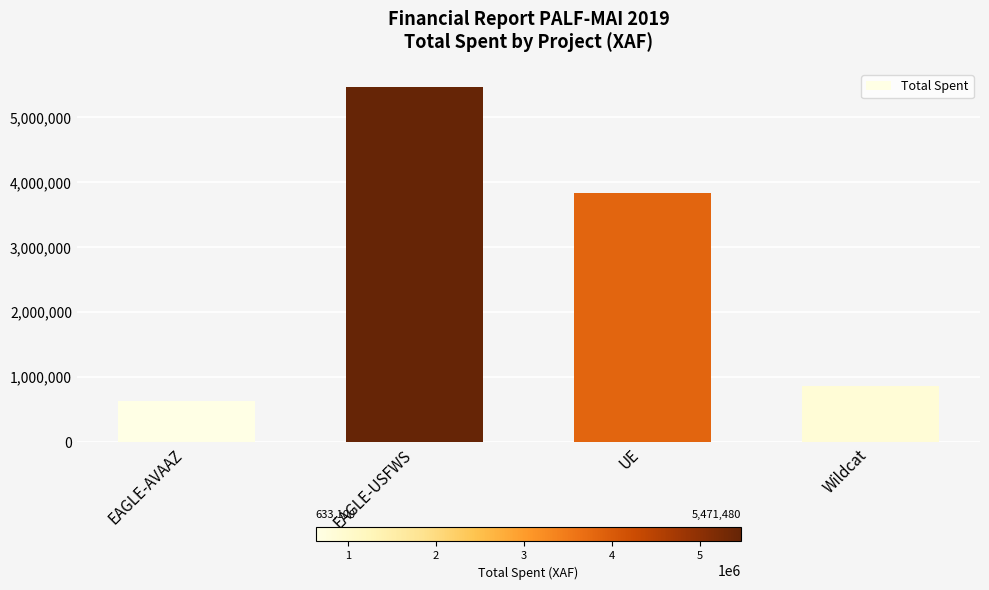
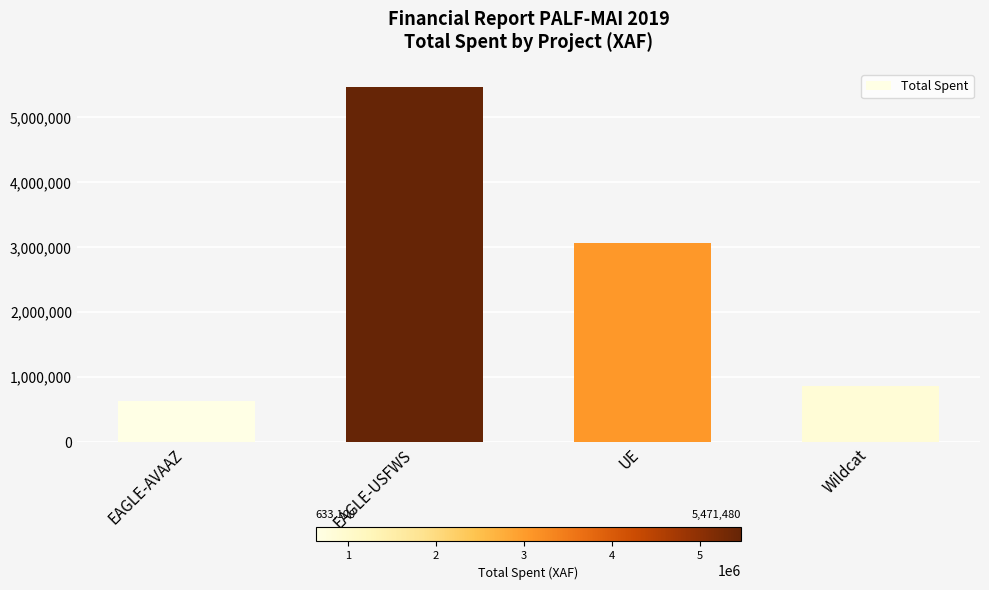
  {
    "EAGLE-AVAAZ": "600,000",
    "EAGLE-USFWS": "5,500,000",
-   "UE": "3,800,000",
+   "UE": "3,100,000",
    "Wildcat": "900,000"
  }
